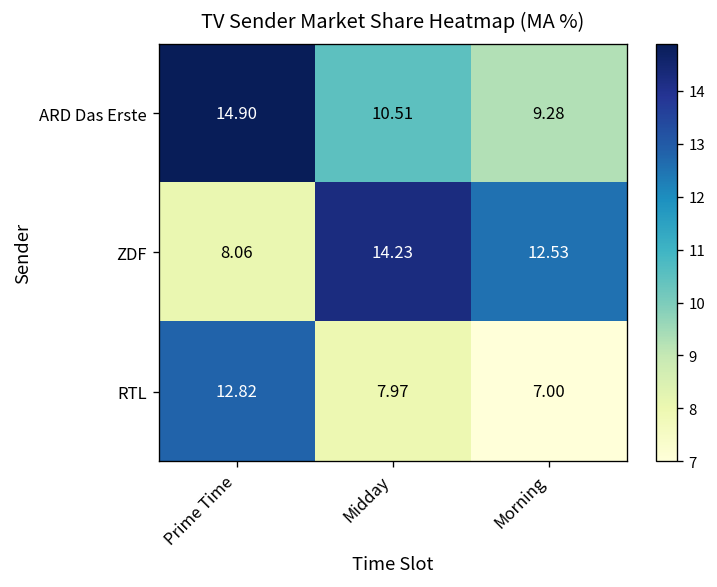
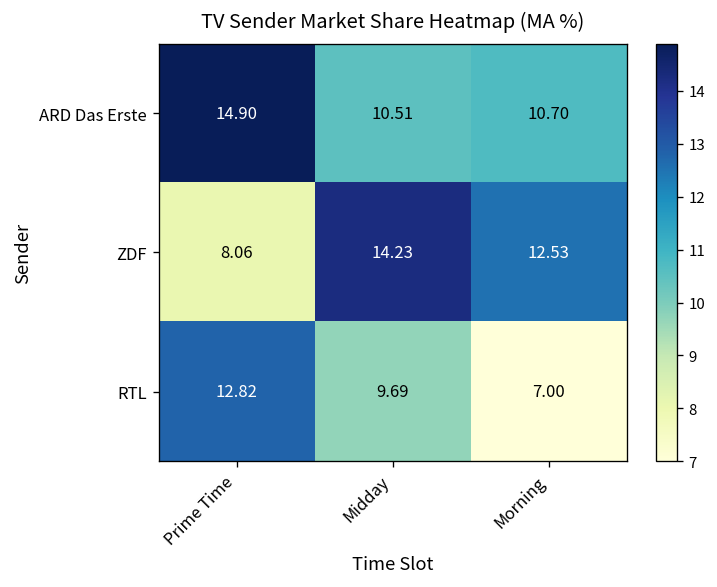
  {
    "ARD Das Erste": {
      "Prime Time": 14.90,
      "Midday": 10.51,
-     "Morning": 9.28
+     "Morning": 10.70
    },
    "ZDF": {
      "Prime Time": 8.06,
      "Midday": 14.23,
      "Morning": 12.53
    },
    "RTL": {
      "Prime Time": 12.82,
-     "Midday": 7.97,
+     "Midday": 9.69,
      "Morning": 7.00
    }
  }
